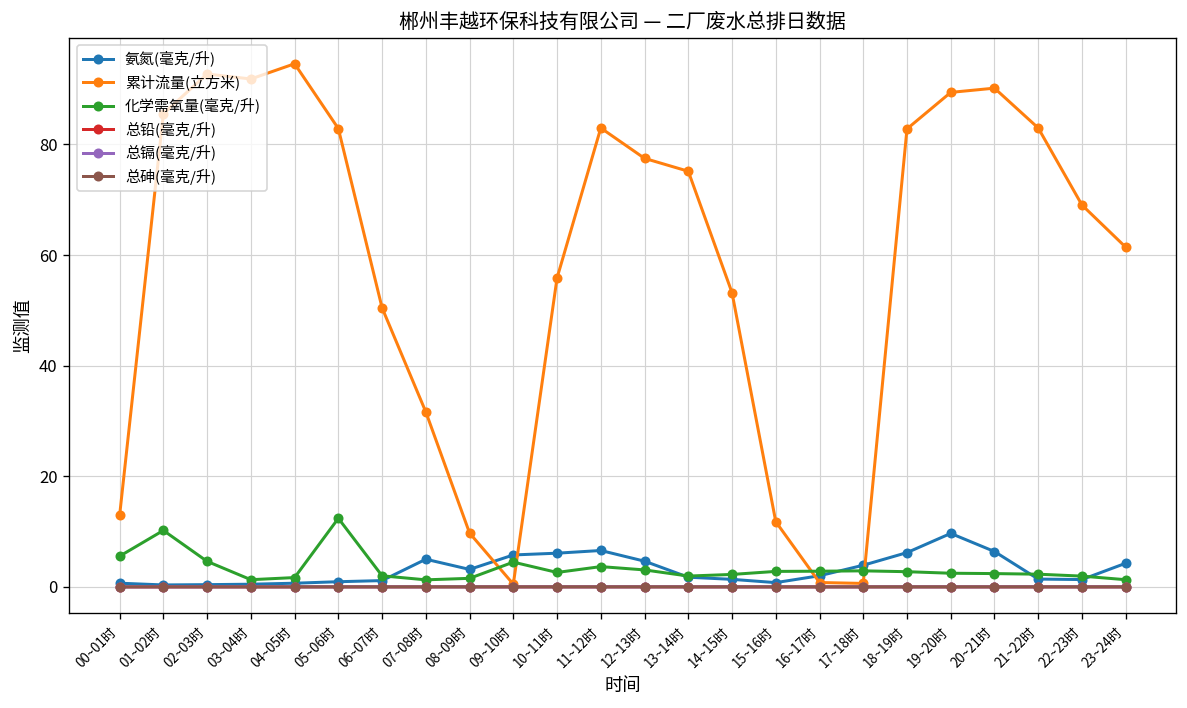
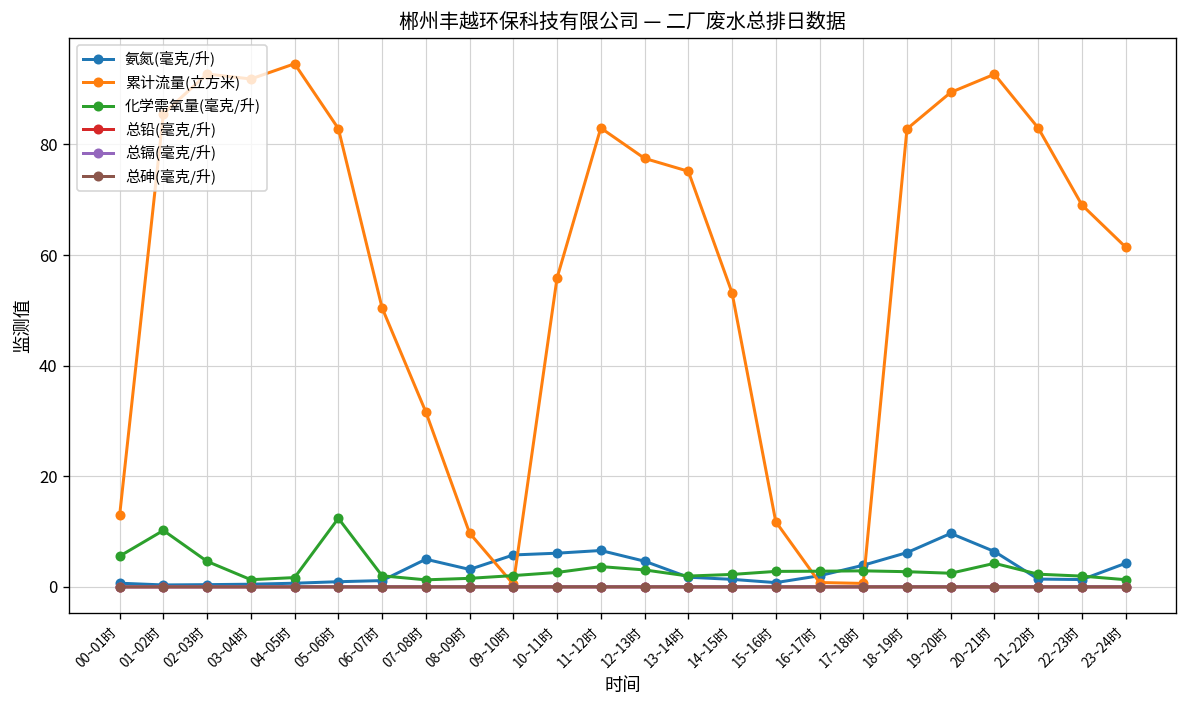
  {
    "氨氮(毫克/升)": {
      "00~01时": 1,
      "04~05时": 1,
      "05~06时": 1,
      "06~07时": 1,
      "07~08时": 5,
      "08~09时": 3,
      "09~10时": 6,
      "10~11时": 6,
      "11~12时": 7,
      "12~13时": 5,
      "14~15时": 1,
      "15~16时": 1,
      "16~17时": 2,
      "17~18时": 4,
      "18~19时": 6,
      "19~20时": 10,
      "20~21时": 6,
      "21~22时": 1,
      "22~23时": 1,
      "23~24时": 4
    },
    "累计流量(立方米)": {
      "00~01时": 13,
      "04~05时": 95,
      "05~06时": 83,
      "06~07时": 50,
      "07~08时": 32,
      "08~09时": 10,
      "10~11时": 56,
      "11~12时": 83,
      "12~13时": 77,
      "13~14时": 75,
      "14~15时": 53,
      "15~16时": 12,
      "16~17时": 1,
      "17~18时": 1,
      "18~19时": 83,
      "19~20时": 89,
-     "20~21时": 90,
+     "20~21时": 93,
      "21~22时": 83,
      "22~23时": 69,
      "23~24时": 61
    },
    "化学需氧量(毫克/升)": {
      "00~01时": 6,
      "01~02时": 10,
      "02~03时": 5,
      "03~04时": 1,
      "04~05时": 2,
      "05~06时": 12,
      "06~07时": 2,
      "07~08时": 1,
      "08~09时": 2,
-     "09~10时": 4,
+     "09~10时": 2,
      "10~11时": 3,
      "11~12时": 4,
      "12~13时": 3,
      "14~15时": 2,
      "15~16时": 3,
      "16~17时": 3,
      "17~18时": 3,
      "18~19时": 3,
      "19~20时": 2,
-     "20~21时": 2,
+     "20~21时": 4,
      "21~22时": 2,
      "22~23时": 2,
      "23~24时": 1
    },
    "总砷(毫克/升)": {
      "00~01时": 0,
      "04~05时": 0,
      "05~06时": 0,
      "06~07时": 0,
      "07~08时": 0,
      "08~09时": 0,
      "10~11时": 0,
      "11~12时": 0,
      "12~13时": 0,
      "13~14时": 0,
      "14~15时": 0,
      "15~16时": 0,
      "16~17时": 0,
      "17~18时": 0,
      "18~19时": 0,
      "19~20时": 0,
      "20~21时": 0,
      "21~22时": 0,
      "22~23时": 0,
      "23~24时": 0
    }
  }
